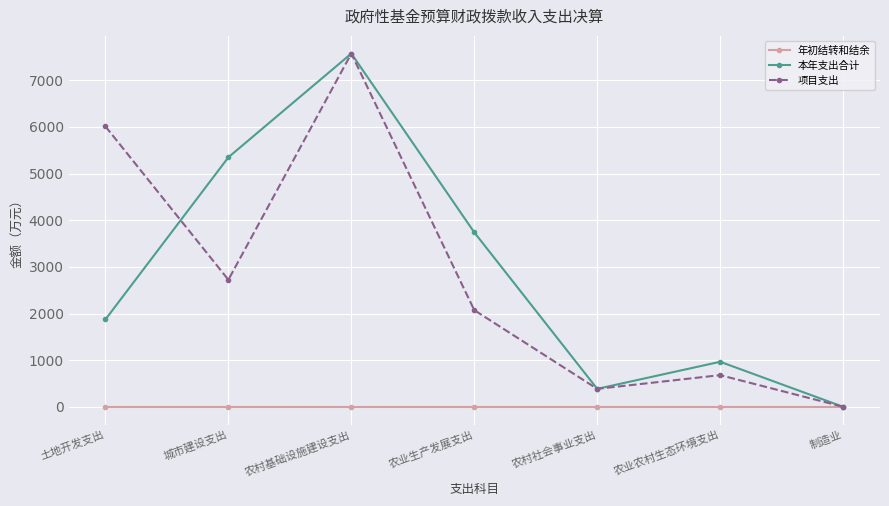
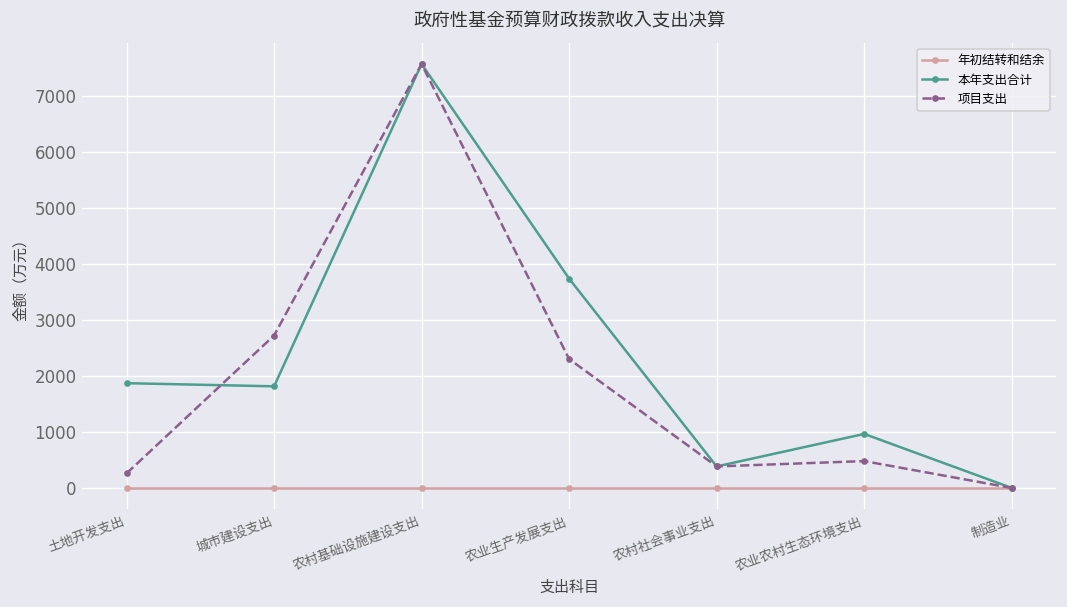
  {
    "年初结转和结余": {
      "土地开发支出": 0,
      "城市建设支出": 0,
      "农村基础设施建设支出": 0,
      "农业生产发展支出": 0,
      "农村社会事业支出": 0,
      "农业农村生态环境支出": 0
    },
    "本年支出合计": {
      "土地开发支出": 1900,
-     "城市建设支出": 5300,
+     "城市建设支出": 1800,
      "农业生产发展支出": 3700,
      "农业农村生态环境支出": 1000
    },
    "项目支出": {
-     "土地开发支出": 6000,
+     "土地开发支出": 300,
      "城市建设支出": 2700,
-     "农业生产发展支出": 2100,
-     "农业农村生态环境支出": 700
+     "农业生产发展支出": 2300,
+     "农业农村生态环境支出": 500
    }
  }
